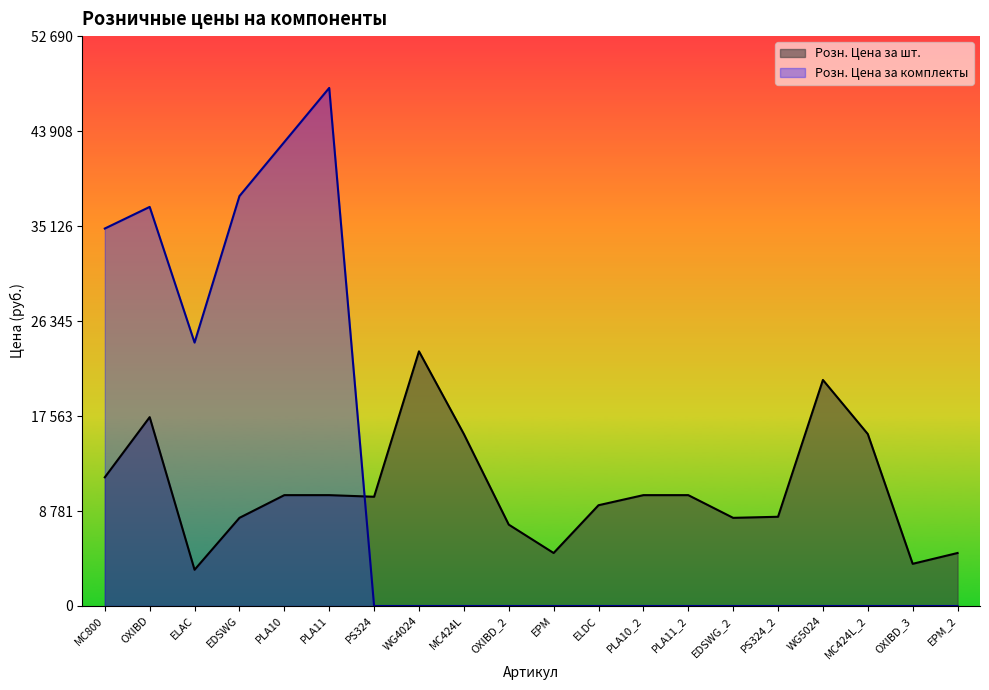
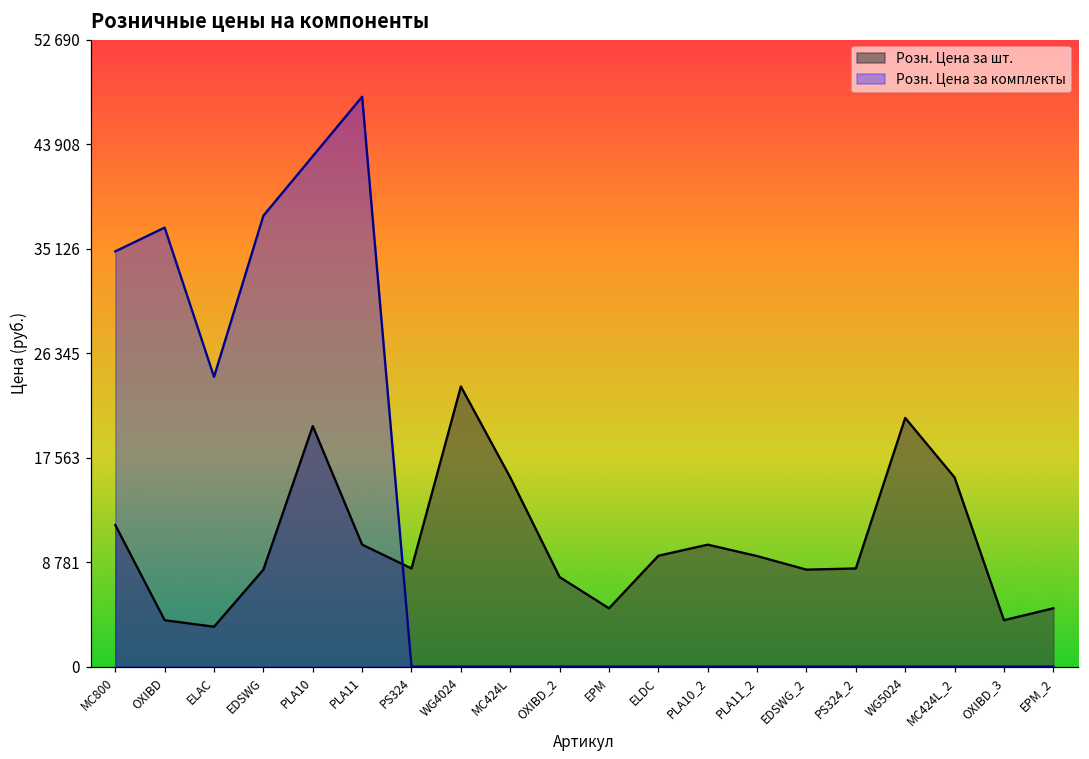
  {
    "Розн. Цена за шт.": {
      "MC800": 11900,
-     "OXIBD": 17500,
+     "OXIBD": 3900,
      "ELAC": 3400,
      "EDSWG": 8200,
-     "PLA10": 10300,
+     "PLA10": 20200,
      "PLA11": 10300,
-     "PS324": 10100,
+     "PS324": 8300,
      "WG4024": 23500,
      "MC424L": 15900,
      "OXIBD_2": 7500,
      "EPM": 4900,
      "ELDC": 9300,
      "PLA10_2": 10300,
-     "PLA11_2": 10300,
+     "PLA11_2": 9300,
      "EDSWG_2": 8200,
      "PS324_2": 8300,
      "WG5024": 20900,
      "MC424L_2": 15900,
      "OXIBD_3": 3900,
      "EPM_2": 4900
    },
    "Розн. Цена за комплекты": {
      "MC800": 34900,
      "OXIBD": 36900,
      "ELAC": 24400,
      "EDSWG": 37900,
      "PLA10": 42900,
      "PLA11": 47900,
      "PS324": 0,
      "WG4024": 0,
      "MC424L": 0,
      "OXIBD_2": 0,
      "EPM": 0,
      "ELDC": 0,
      "PLA10_2": 0,
      "PLA11_2": 0,
      "EDSWG_2": 0,
      "PS324_2": 0,
      "WG5024": 0,
      "MC424L_2": 0,
      "OXIBD_3": 0,
      "EPM_2": 0
    }
  }
